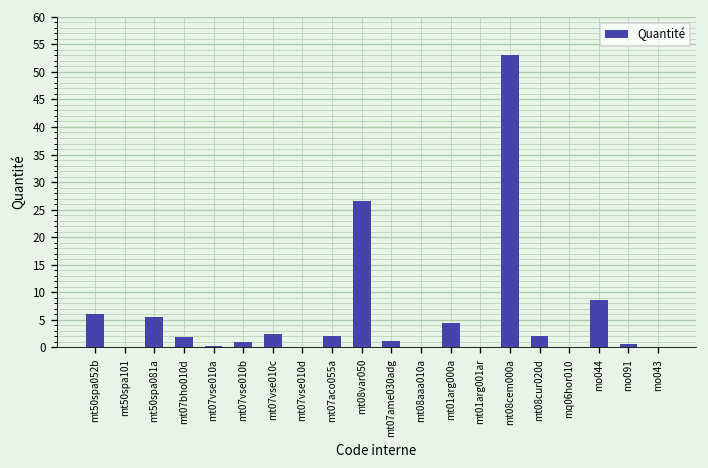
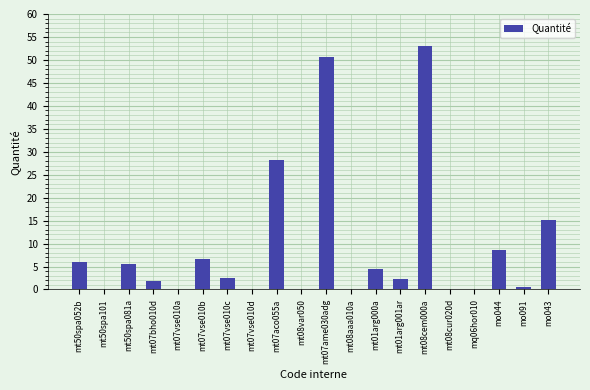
  {
    "mt50spa052b": 6,
    "mt50spa081a": 5,
    "mt07bho010d": 2,
-   "mt07vse010b": 1,
+   "mt07vse010b": 7,
    "mt07vse010c": 2,
-   "mt07aco055a": 2,
-   "mt08var050": 27,
-   "mt07ame030adg": 1,
+   "mt07aco055a": 28,
+   "mt08var050": 0,
+   "mt07ame030adg": 51,
    "mt01arg000a": 4,
-   "mt01arg001ar": 0,
+   "mt01arg001ar": 2,
    "mt08cem000a": 53,
-   "mt08cur020d": 2,
+   "mt08cur020d": 0,
    "mo044": 9,
    "mo091": 1,
-   "mo043": 0
+   "mo043": 15
  }
